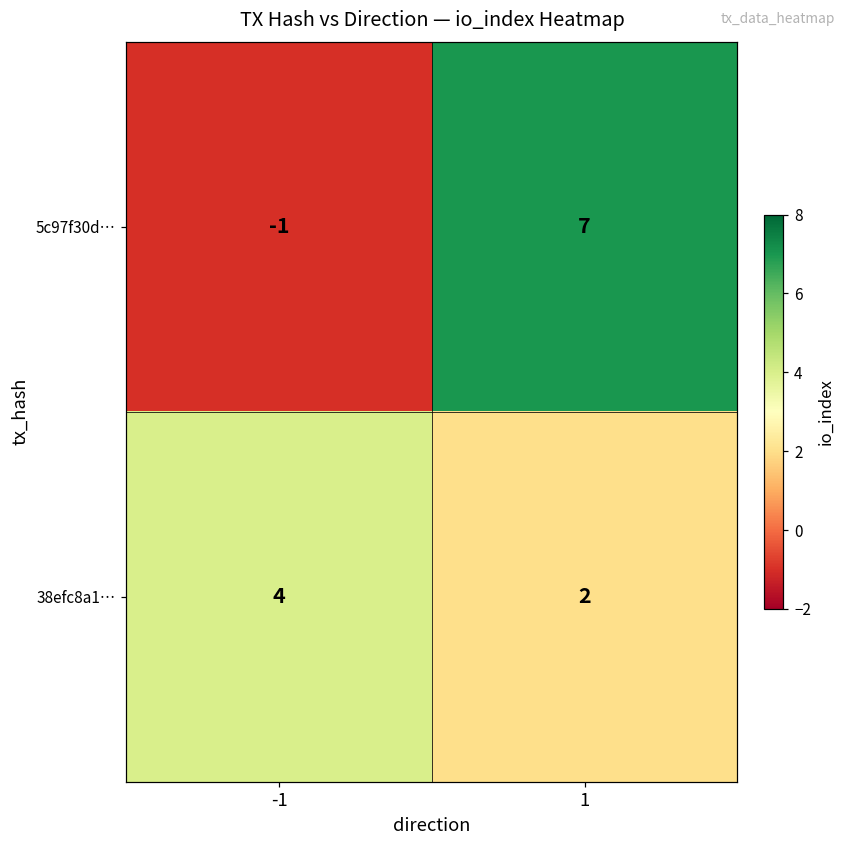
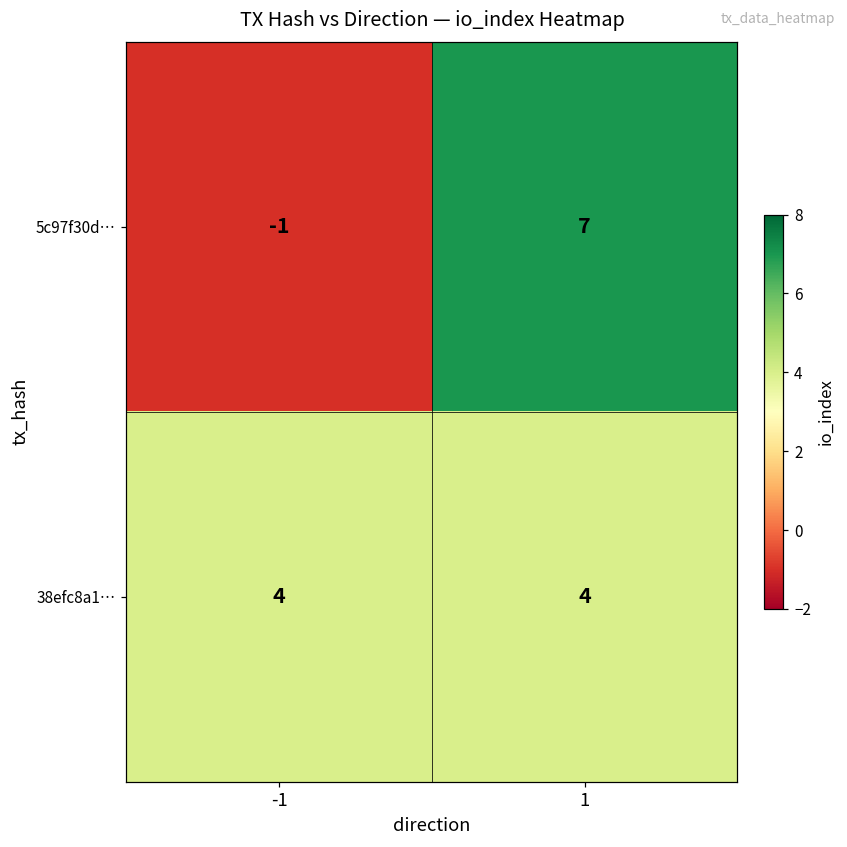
  {
    "5c97f30d…": {
      "-1": -1,
      "1": 7
    },
    "38efc8a1…": {
      "-1": 4,
-     "1": 2
+     "1": 4
    }
  }
